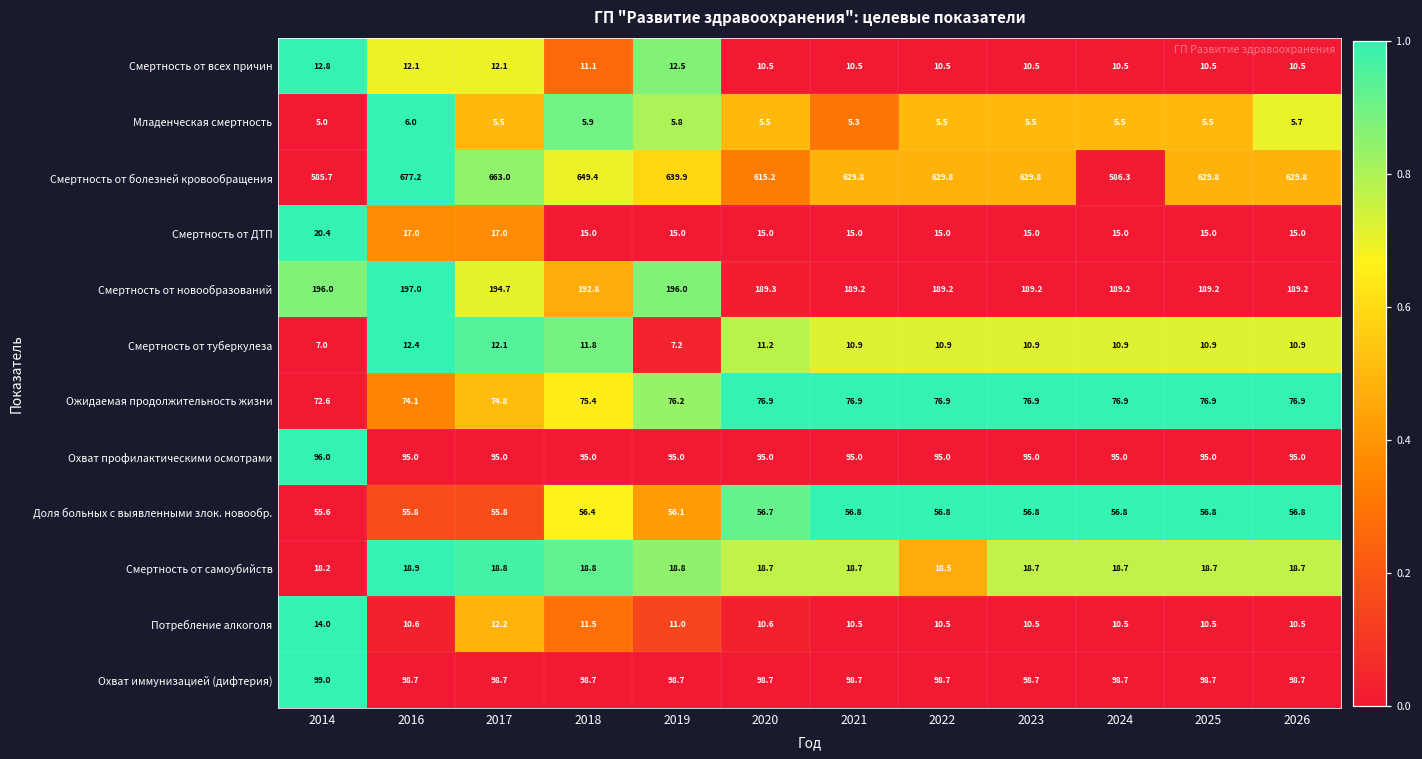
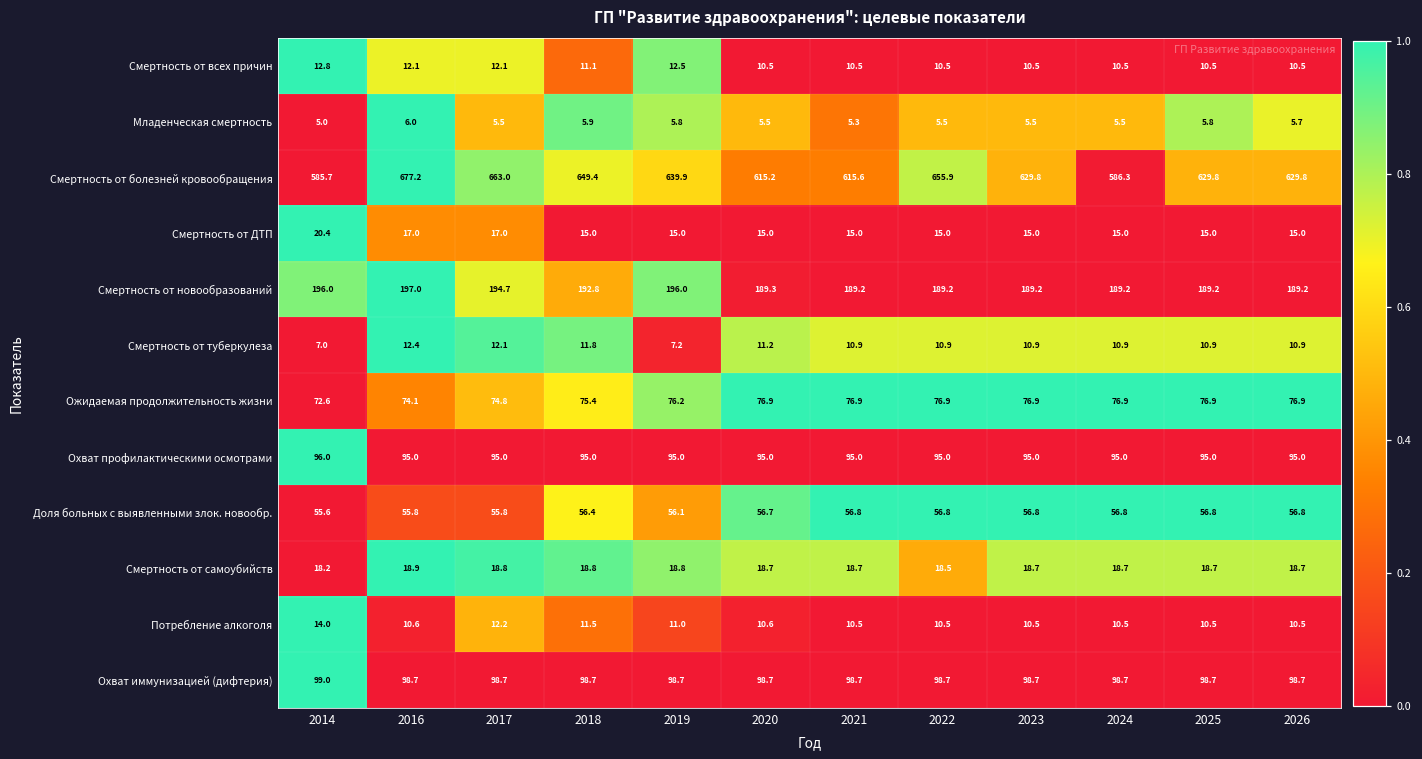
  {
    "Смертность от всех причин": {
      "2014": 12.8,
      "2016": 12.1,
      "2017": 12.1,
      "2018": 11.1,
      "2019": 12.5,
      "2020": 10.5,
      "2021": 10.5,
      "2022": 10.5,
      "2023": 10.5,
      "2024": 10.5,
      "2025": 10.5
    },
    "Младенческая смертность": {
      "2014": 5.0,
      "2016": 6.0,
      "2017": 5.5,
      "2018": 5.9,
      "2019": 5.8,
      "2020": 5.5,
      "2021": 5.3,
      "2022": 5.5,
      "2023": 5.5,
      "2024": 5.5,
-     "2025": 5.5,
+     "2025": 5.8,
      "2026": 5.7
    },
    "Смертность от болезней кровообращения": {
      "2014": 585.7,
      "2016": 677.2,
      "2017": 663.0,
      "2018": 649.4,
      "2019": 639.9,
      "2020": 615.2,
-     "2021": 629.8,
-     "2022": 629.8,
+     "2021": 615.6,
+     "2022": 655.9,
      "2023": 629.8,
      "2024": 586.3,
      "2025": 629.8,
      "2026": 629.8
    },
    "Смертность от ДТП": {
      "2014": 20.4,
      "2016": 17.0,
      "2017": 17.0,
      "2018": 15.0,
      "2019": 15.0,
      "2020": 15.0,
      "2021": 15.0,
      "2022": 15.0,
      "2023": 15.0,
      "2024": 15.0,
      "2025": 15.0,
      "2026": 15.0
    },
    "Смертность от новообразований": {
      "2014": 196.0,
      "2016": 197.0,
      "2017": 194.7,
      "2018": 192.8,
      "2019": 196.0,
      "2020": 189.3,
      "2021": 189.2,
      "2022": 189.2,
      "2023": 189.2,
      "2024": 189.2,
      "2025": 189.2,
      "2026": 189.2
    },
    "Смертность от туберкулеза": {
      "2014": 7.0,
      "2016": 12.4,
      "2017": 12.1,
      "2018": 11.8,
      "2019": 7.2,
      "2020": 11.2,
      "2021": 10.9,
      "2022": 10.9,
      "2023": 10.9,
      "2024": 10.9,
      "2025": 10.9,
      "2026": 10.9
    },
    "Ожидаемая продолжительность жизни": {
      "2014": 72.6,
      "2016": 74.1,
      "2017": 74.8,
      "2018": 75.4,
      "2019": 76.2,
      "2020": 76.9,
      "2021": 76.9,
      "2022": 76.9,
      "2023": 76.9,
      "2024": 76.9,
      "2025": 76.9,
      "2026": 76.9
    },
    "Охват профилактическими осмотрами": {
      "2014": 96.0,
      "2016": 95.0,
      "2017": 95.0,
      "2018": 95.0,
      "2019": 95.0,
      "2020": 95.0,
      "2021": 95.0,
      "2022": 95.0,
      "2023": 95.0,
      "2024": 95.0,
      "2025": 95.0,
      "2026": 95.0
    },
    "Доля больных с выявленными злок. новообр.": {
      "2014": 55.6,
      "2016": 55.8,
      "2017": 55.8,
      "2018": 56.4,
      "2019": 56.1,
      "2020": 56.7,
      "2021": 56.8,
      "2022": 56.8,
      "2023": 56.8,
      "2024": 56.8,
      "2025": 56.8,
      "2026": 56.8
    },
    "Смертность от самоубийств": {
      "2014": 18.2,
      "2016": 18.9,
      "2017": 18.8,
      "2018": 18.8,
      "2019": 18.8,
      "2020": 18.7,
      "2021": 18.7,
      "2022": 18.5,
      "2023": 18.7,
      "2024": 18.7,
      "2025": 18.7,
      "2026": 18.7
    },
    "Потребление алкоголя": {
      "2014": 14.0,
      "2016": 10.6,
      "2017": 12.2,
      "2018": 11.5,
      "2019": 11.0,
      "2020": 10.6,
      "2021": 10.5,
      "2022": 10.5,
      "2023": 10.5,
      "2024": 10.5,
      "2025": 10.5,
      "2026": 10.5
    },
    "Охват иммунизацией (дифтерия)": {
      "2014": 99.0,
      "2016": 98.7,
      "2017": 98.7,
      "2018": 98.7,
      "2019": 98.7,
      "2020": 98.7,
      "2021": 98.7,
      "2022": 98.7,
      "2023": 98.7,
      "2024": 98.7,
      "2025": 98.7,
      "2026": 98.7
    }
  }
